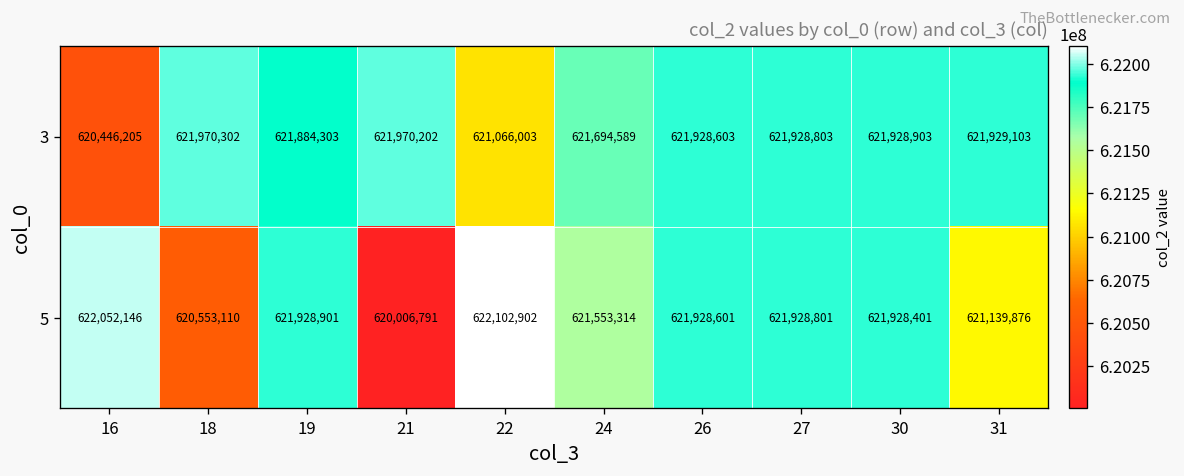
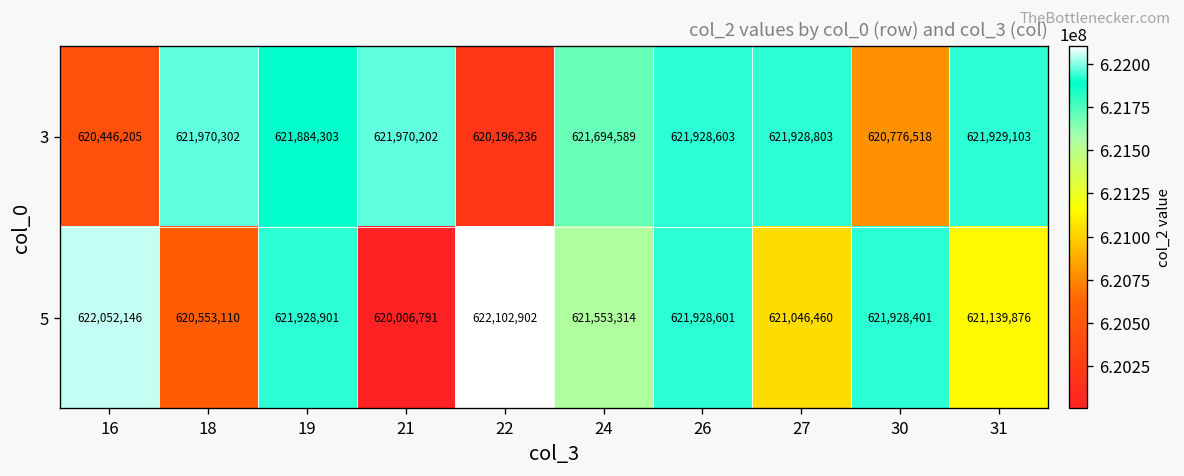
  {
    "3": {
      "16": "620,446,205",
      "18": "621,970,302",
      "19": "621,884,303",
      "21": "621,970,202",
-     "22": "621,066,003",
+     "22": "620,196,236",
      "24": "621,694,589",
      "26": "621,928,603",
      "27": "621,928,803",
-     "30": "621,928,903",
+     "30": "620,776,518",
      "31": "621,929,103"
    },
    "5": {
      "16": "622,052,146",
      "18": "620,553,110",
      "19": "621,928,901",
      "21": "620,006,791",
      "22": "622,102,902",
      "24": "621,553,314",
      "26": "621,928,601",
-     "27": "621,928,801",
+     "27": "621,046,460",
      "30": "621,928,401",
      "31": "621,139,876"
    }
  }
